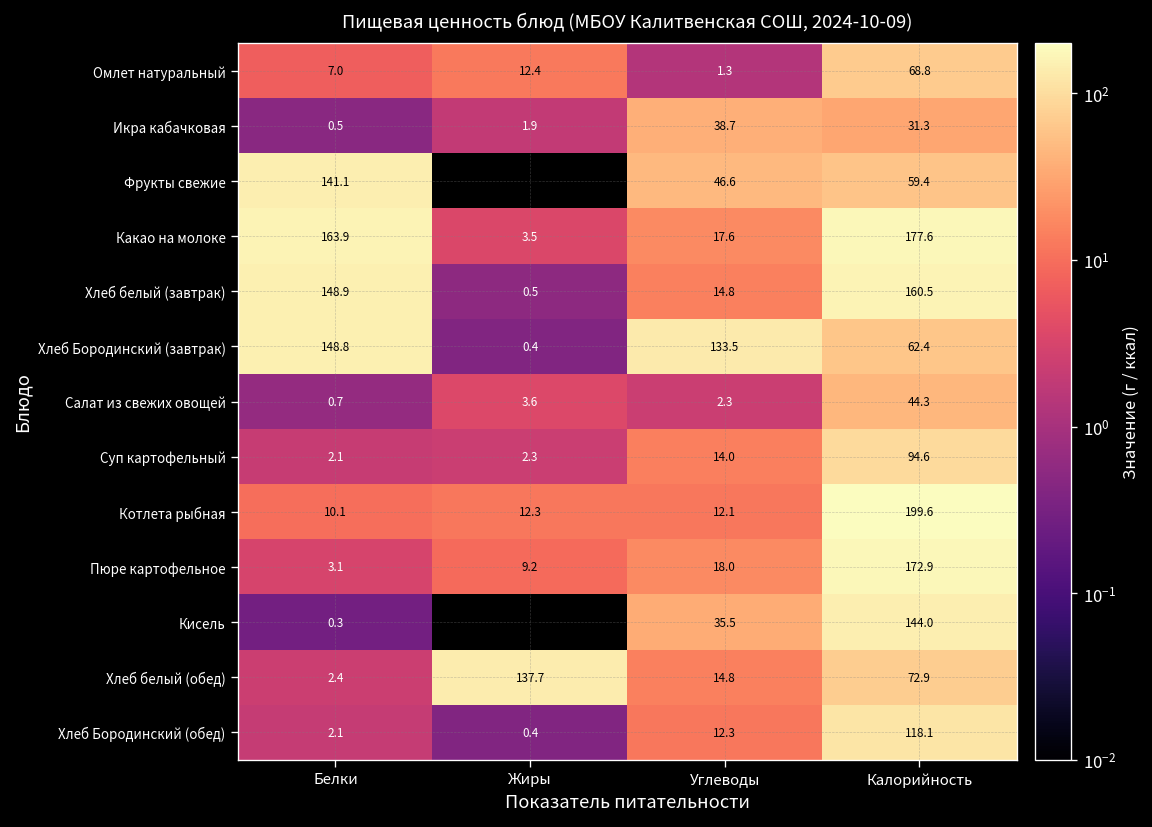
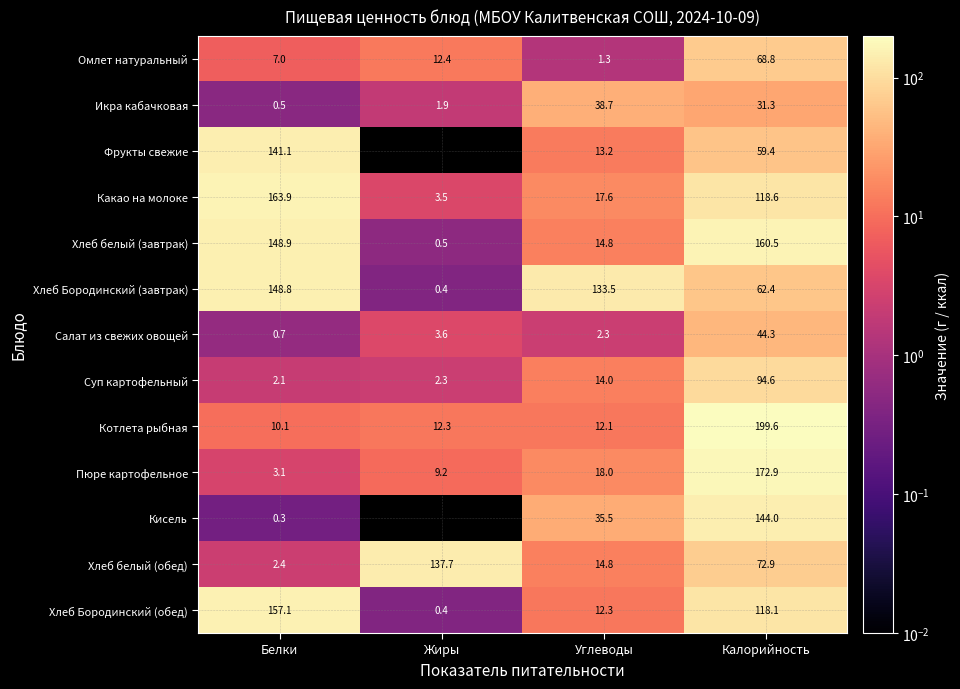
  {
    "Омлет натуральный": {
      "Белки": 7.0,
      "Жиры": 12.4,
      "Углеводы": 1.3,
      "Калорийность": 68.8
    },
    "Икра кабачковая": {
      "Белки": 0.5,
      "Жиры": 1.9,
      "Углеводы": 38.7,
      "Калорийность": 31.3
    },
    "Фрукты свежие": {
      "Белки": 141.1,
-     "Углеводы": 46.6,
+     "Углеводы": 13.2,
      "Калорийность": 59.4
    },
    "Какао на молоке": {
      "Белки": 163.9,
      "Жиры": 3.5,
      "Углеводы": 17.6,
-     "Калорийность": 177.6
+     "Калорийность": 118.6
    },
    "Хлеб белый (завтрак)": {
      "Белки": 148.9,
      "Жиры": 0.5,
      "Углеводы": 14.8,
      "Калорийность": 160.5
    },
    "Хлеб Бородинский (завтрак)": {
      "Белки": 148.8,
      "Жиры": 0.4,
      "Углеводы": 133.5,
      "Калорийность": 62.4
    },
    "Салат из свежих овощей": {
      "Белки": 0.7,
      "Жиры": 3.6,
      "Углеводы": 2.3,
      "Калорийность": 44.3
    },
    "Суп картофельный": {
      "Белки": 2.1,
      "Жиры": 2.3,
      "Углеводы": 14.0,
      "Калорийность": 94.6
    },
    "Котлета рыбная": {
      "Белки": 10.1,
      "Жиры": 12.3,
      "Углеводы": 12.1,
      "Калорийность": 199.6
    },
    "Пюре картофельное": {
      "Белки": 3.1,
      "Жиры": 9.2,
      "Углеводы": 18.0,
      "Калорийность": 172.9
    },
    "Кисель": {
      "Белки": 0.3,
      "Углеводы": 35.5,
      "Калорийность": 144.0
    },
    "Хлеб белый (обед)": {
      "Белки": 2.4,
      "Жиры": 137.7,
      "Углеводы": 14.8,
      "Калорийность": 72.9
    },
    "Хлеб Бородинский (обед)": {
-     "Белки": 2.1,
+     "Белки": 157.1,
      "Жиры": 0.4,
      "Углеводы": 12.3,
      "Калорийность": 118.1
    }
  }
